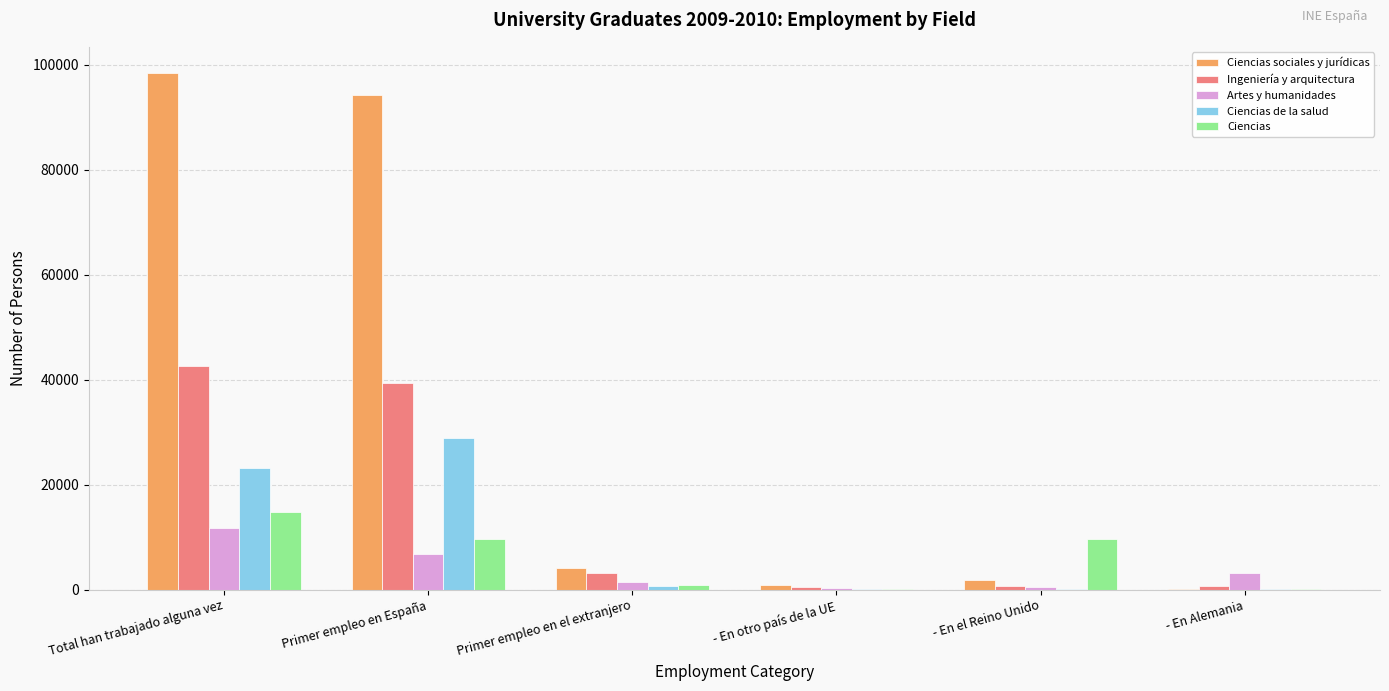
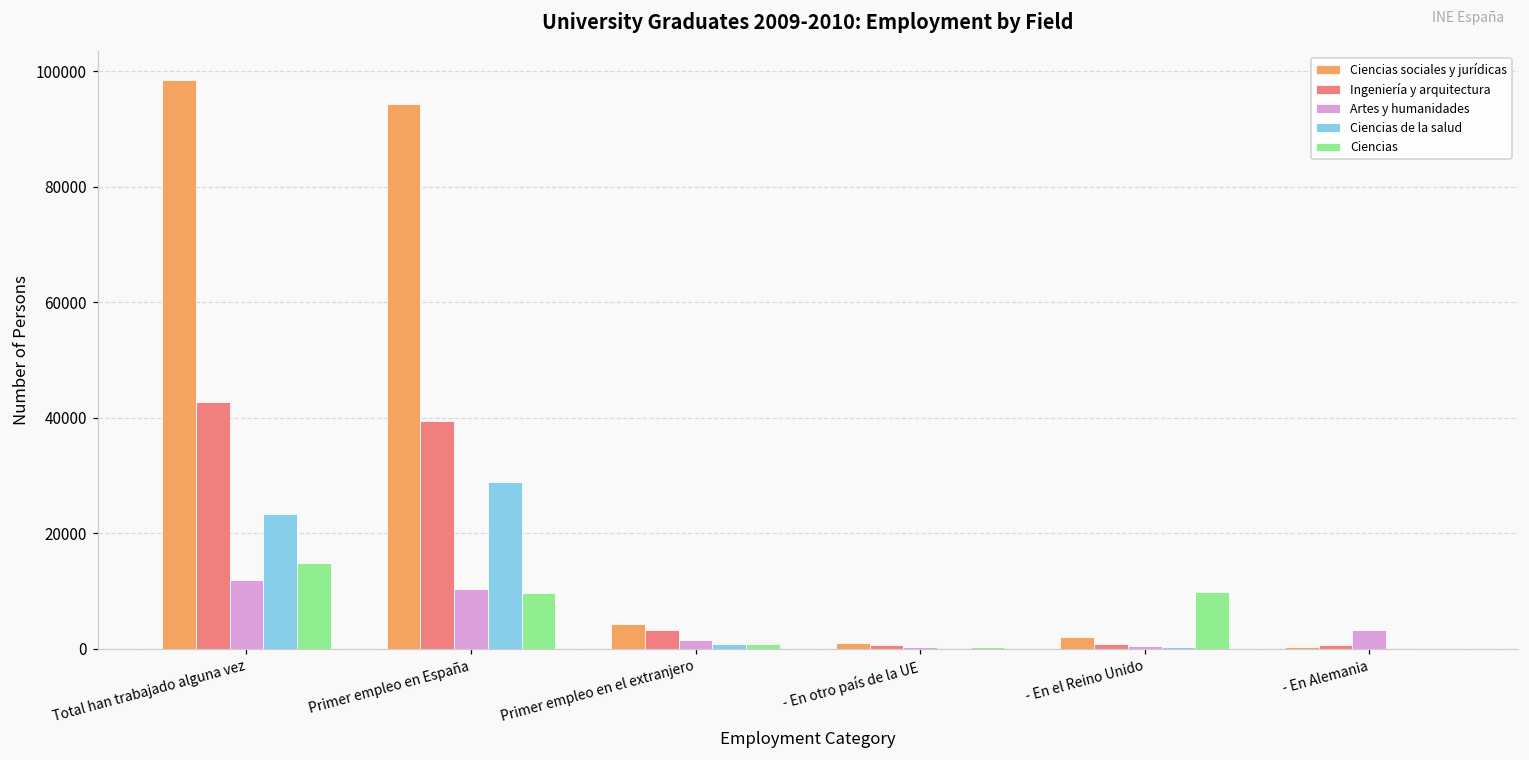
  {
    "Artes y humanidades": {
      "Total han trabajado alguna vez": 12000,
-     "Primer empleo en España": 7000,
+     "Primer empleo en España": 10000,
      "Primer empleo en el extranjero": 2000,
      "- En el Reino Unido": 0,
      "- En Alemania": 3000
    },
    "Ciencias de la salud": {
      "Total han trabajado alguna vez": 23000,
      "Primer empleo en España": 29000,
      "Primer empleo en el extranjero": 1000
    },
    "Ciencias": {
      "Total han trabajado alguna vez": 15000,
      "Primer empleo en España": 10000,
      "Primer empleo en el extranjero": 1000,
      "- En el Reino Unido": 10000
    }
  }
